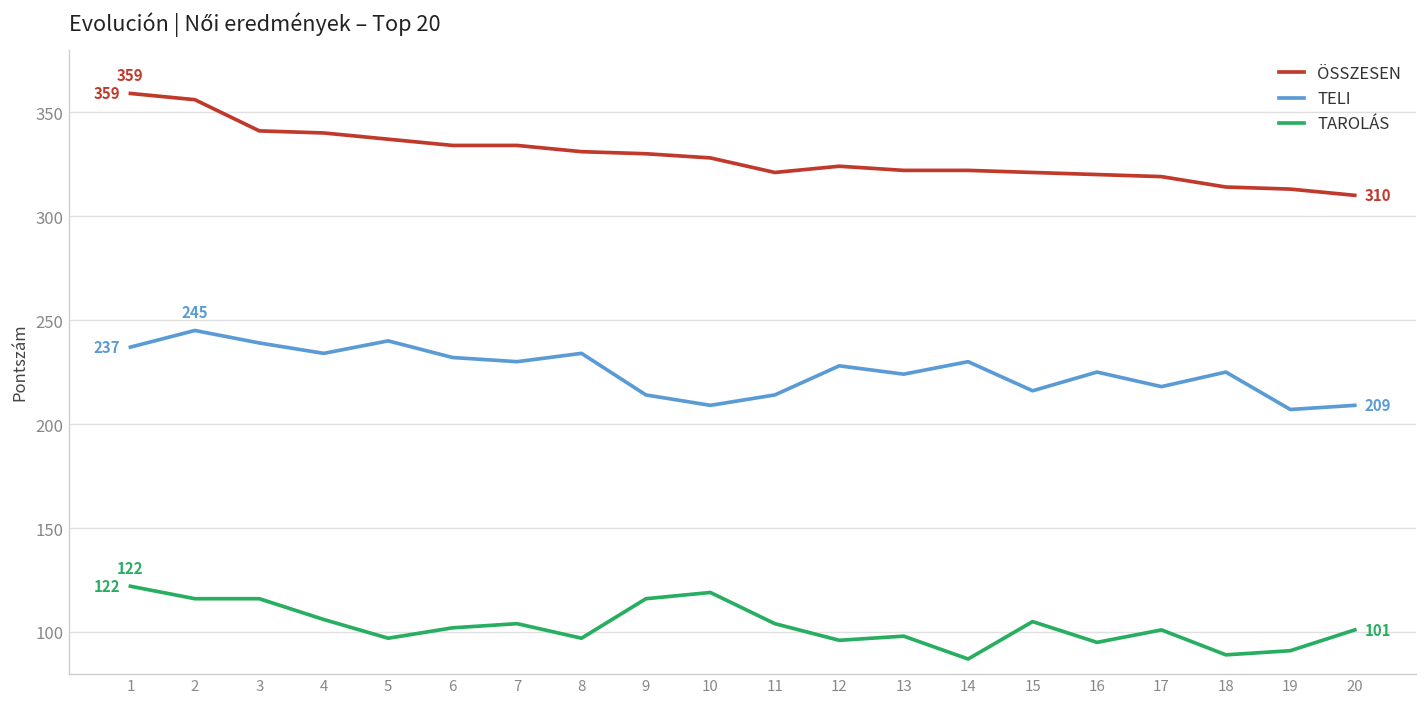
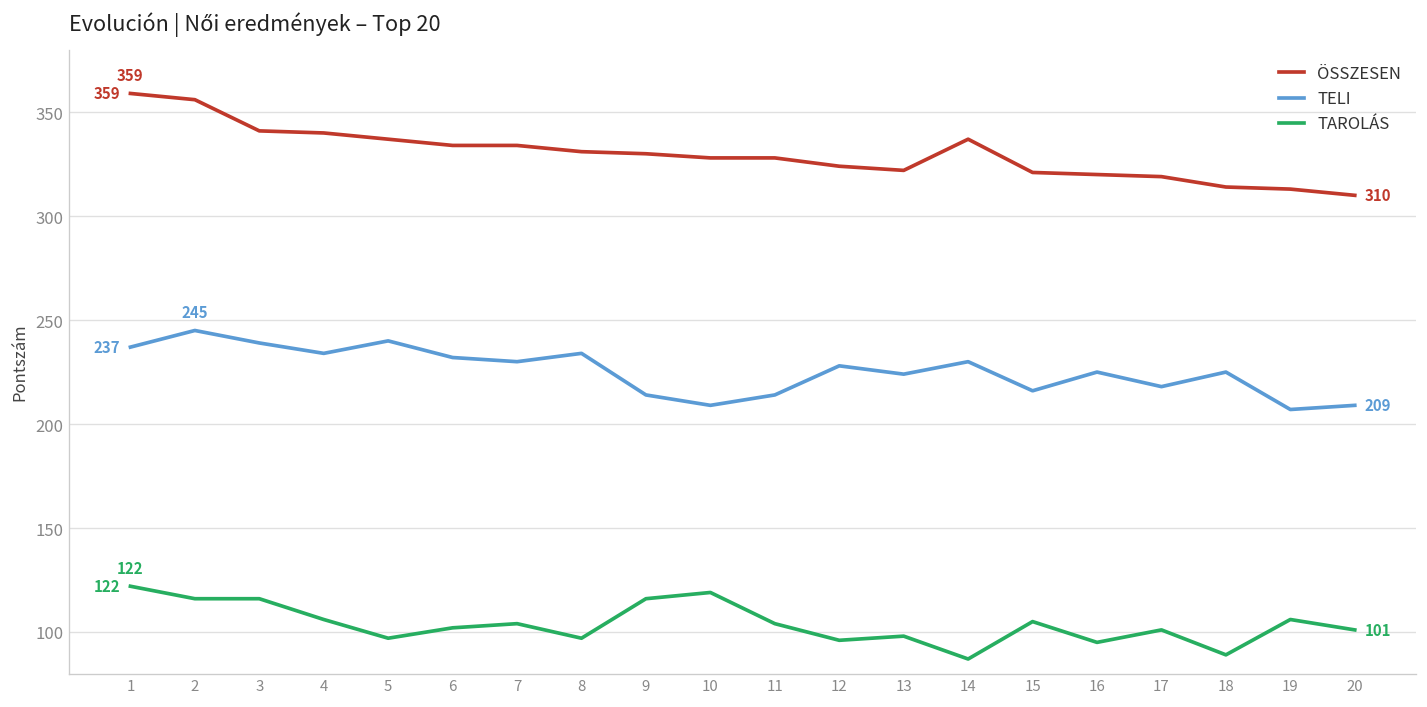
  {
    "ÖSSZESEN": {
      "2": 356,
      "3": 341,
      "4": 340,
      "5": 337,
      "6": 334,
      "7": 334,
      "8": 331,
      "9": 330,
      "10": 328,
-     "11": 321,
+     "11": 328,
      "12": 324,
      "13": 322,
-     "14": 322,
+     "14": 337,
      "15": 321,
      "16": 320,
      "17": 319,
      "18": 314,
      "19": 313
    },
    "TELI": {
      "1": 237,
      "2": 245,
      "20": 209
    },
    "TAROLÁS": {
      "2": 116,
      "3": 116,
      "4": 106,
      "5": 97,
      "6": 102,
      "7": 104,
      "8": 97,
      "9": 116,
      "10": 119,
      "11": 104,
      "12": 96,
      "13": 98,
      "14": 87,
      "15": 105,
      "16": 95,
      "17": 101,
      "18": 89,
-     "19": 91
+     "19": 106
    }
  }
